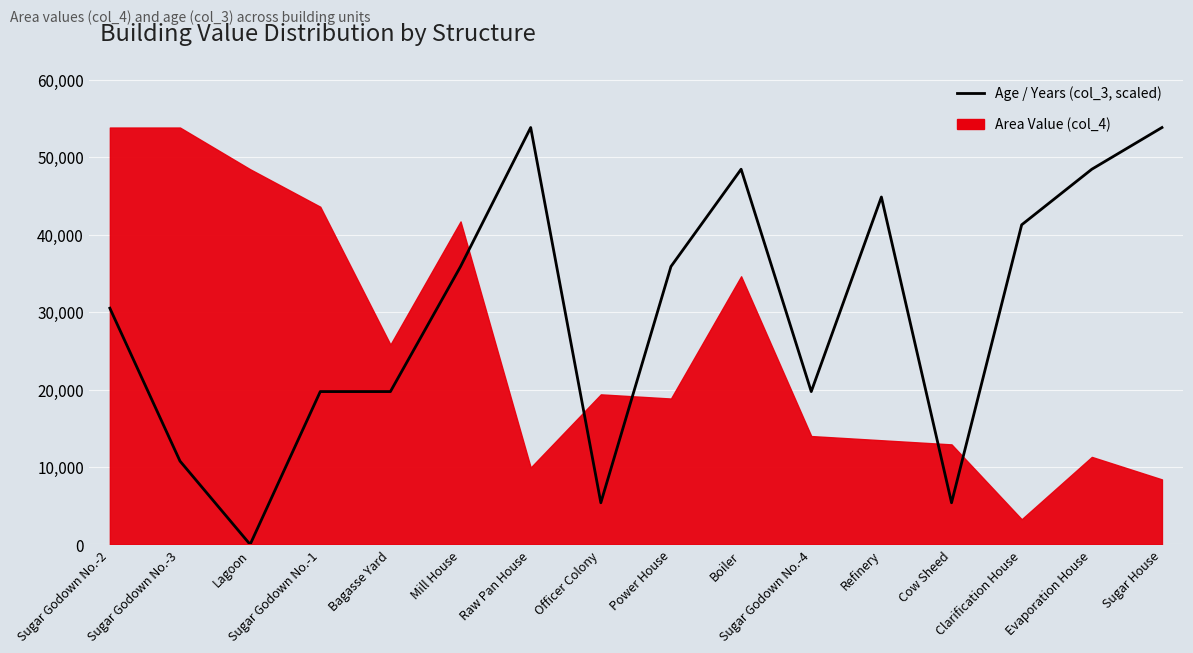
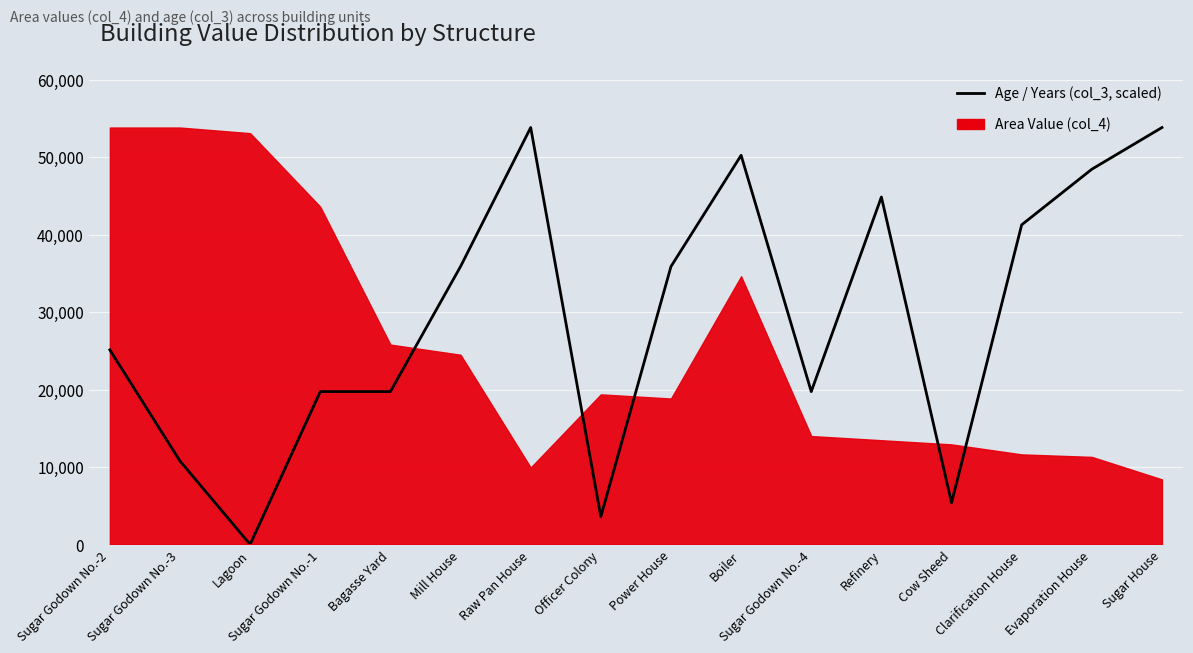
  {
    "Age / Years (col_3, scaled)": {
-     "Sugar Godown No.-2": "30,000",
+     "Sugar Godown No.-2": "25,000",
      "Sugar Godown No.-3": "11,000",
      "Lagoon": "0",
      "Sugar Godown No.-1": "20,000",
      "Bagasse Yard": "20,000",
      "Mill House": "36,000",
      "Raw Pan House": "54,000",
-     "Officer Colony": "5,000",
+     "Officer Colony": "4,000",
      "Power House": "36,000",
-     "Boiler": "48,000",
+     "Boiler": "50,000",
      "Sugar Godown No.-4": "20,000",
      "Refinery": "45,000",
      "Cow Sheed": "5,000",
      "Clarification House": "41,000",
      "Evaporation House": "48,000",
      "Sugar House": "54,000"
    },
    "Area Value (col_4)": {
      "Sugar Godown No.-2": "54,000",
      "Sugar Godown No.-3": "54,000",
-     "Lagoon": "48,000",
+     "Lagoon": "53,000",
      "Sugar Godown No.-1": "44,000",
      "Bagasse Yard": "26,000",
-     "Mill House": "42,000",
+     "Mill House": "24,000",
      "Raw Pan House": "10,000",
      "Officer Colony": "19,000",
      "Power House": "19,000",
      "Boiler": "35,000",
      "Sugar Godown No.-4": "14,000",
      "Refinery": "13,000",
      "Cow Sheed": "13,000",
-     "Clarification House": "3,000",
+     "Clarification House": "12,000",
      "Evaporation House": "11,000",
      "Sugar House": "8,000"
    }
  }
